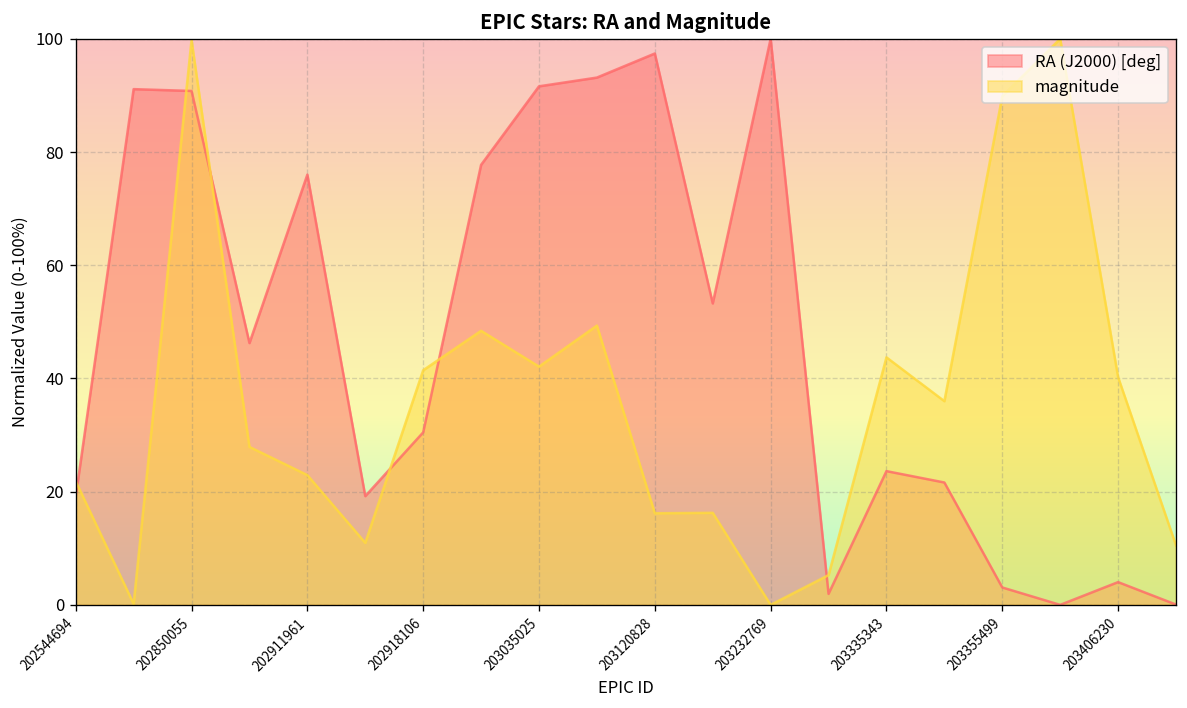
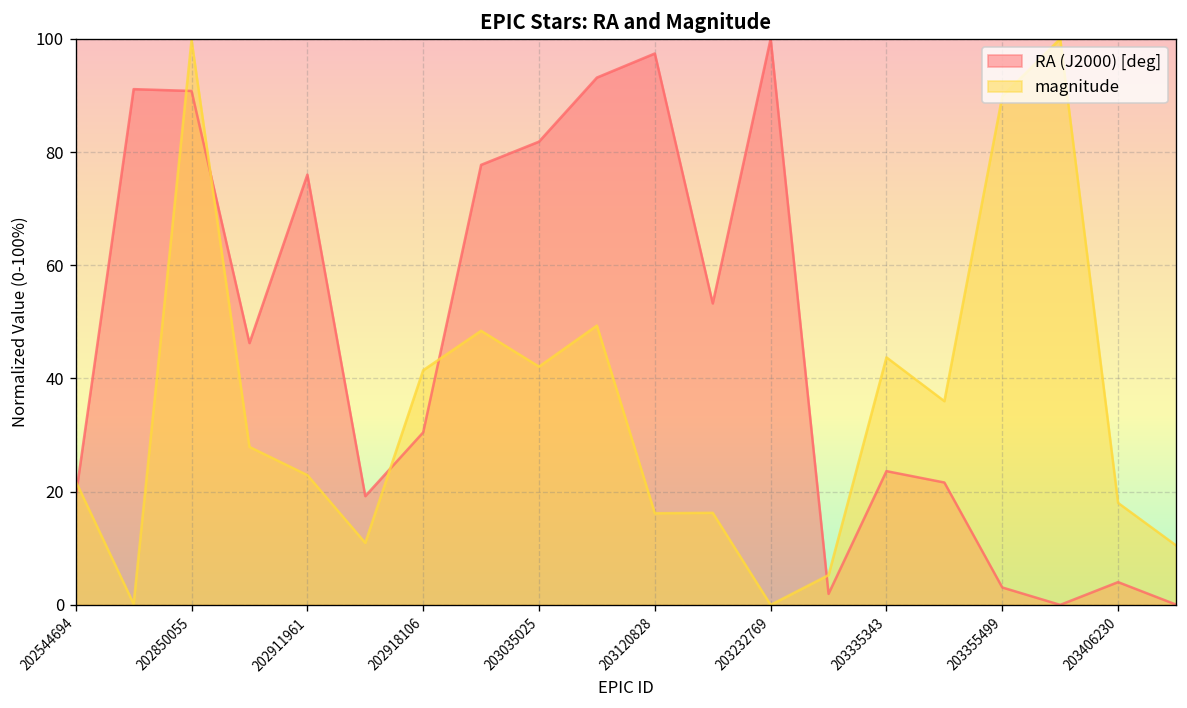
  {
    "RA (J2000) [deg]": {
      "202544694": 19,
      "202850055": 91,
      "202911961": 76,
      "202918106": 30,
-     "203035025": 92,
+     "203035025": 82,
      "203120828": 97,
      "203232769": 100,
      "203335343": 24,
      "203355499": 3,
      "203406230": 4
    },
    "magnitude": {
      "202544694": 22,
      "202850055": 100,
      "202911961": 23,
      "202918106": 41,
      "203035025": 42,
      "203120828": 16,
      "203232769": 0,
      "203335343": 44,
-     "203406230": 40
+     "203406230": 18
    }
  }
